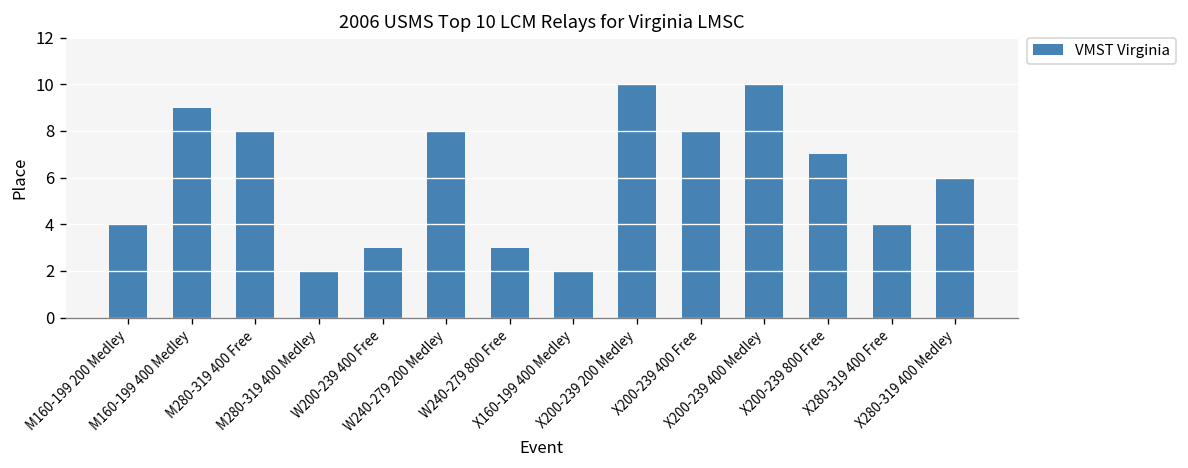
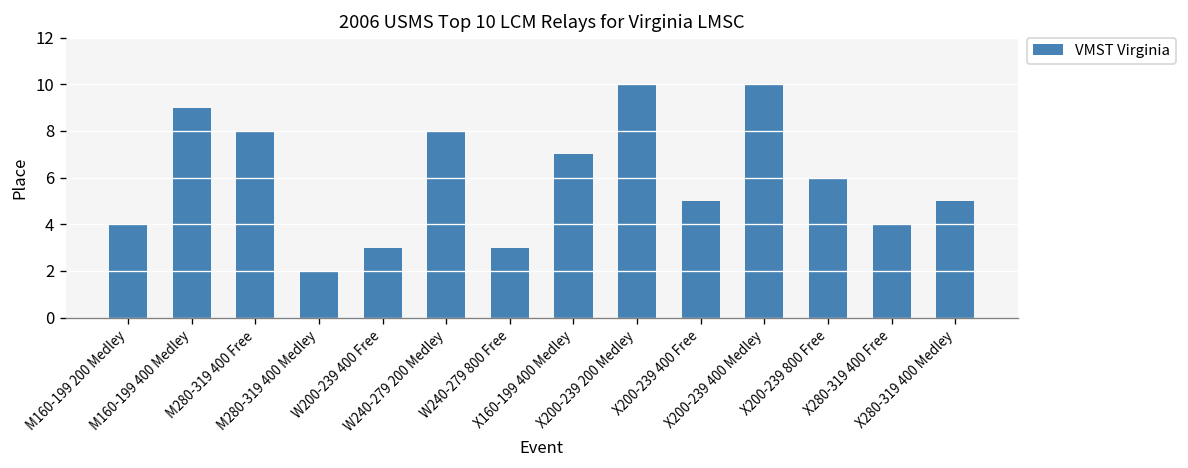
  {
    "M160-199 200 Medley": 4,
    "M160-199 400 Medley": 9,
    "M280-319 400 Free": 8,
    "M280-319 400 Medley": 2,
    "W200-239 400 Free": 3,
    "W240-279 200 Medley": 8,
    "W240-279 800 Free": 3,
-   "X160-199 400 Medley": 2,
+   "X160-199 400 Medley": 7,
    "X200-239 200 Medley": 10,
-   "X200-239 400 Free": 8,
+   "X200-239 400 Free": 5,
    "X200-239 400 Medley": 10,
-   "X200-239 800 Free": 7,
+   "X200-239 800 Free": 6,
    "X280-319 400 Free": 4,
-   "X280-319 400 Medley": 6
+   "X280-319 400 Medley": 5
  }
